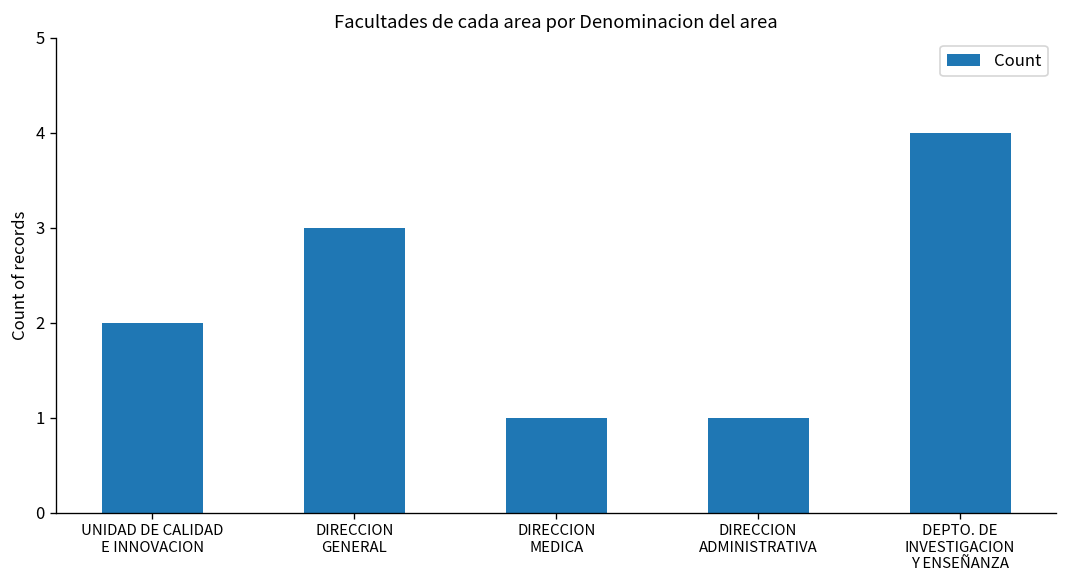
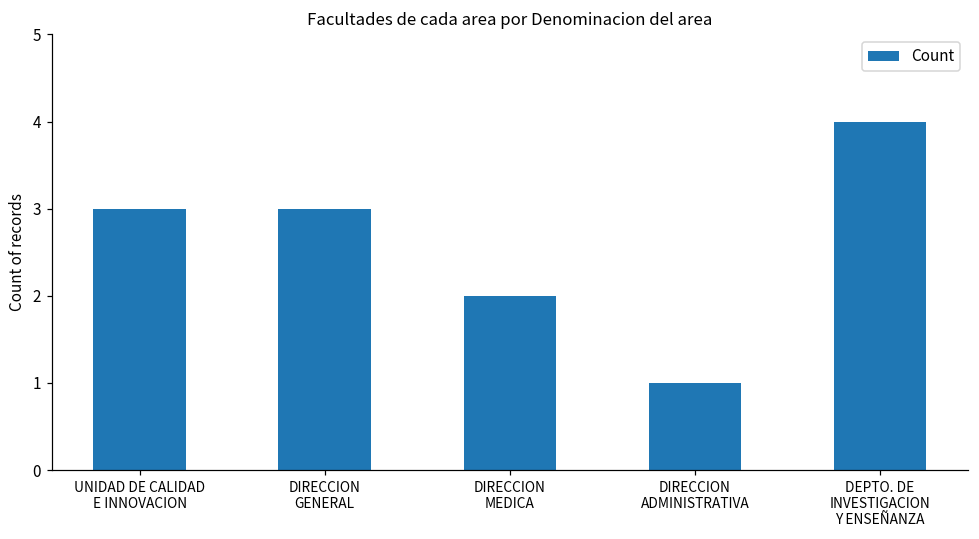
  {
-   "UNIDAD DE CALIDAD E INNOVACION": 2,
+   "UNIDAD DE CALIDAD E INNOVACION": 3,
    "DIRECCION GENERAL": 3,
-   "DIRECCION MEDICA": 1,
+   "DIRECCION MEDICA": 2,
    "DIRECCION ADMINISTRATIVA": 1,
    "DEPTO. DE INVESTIGACION Y ENSEÑANZA": 4
  }
